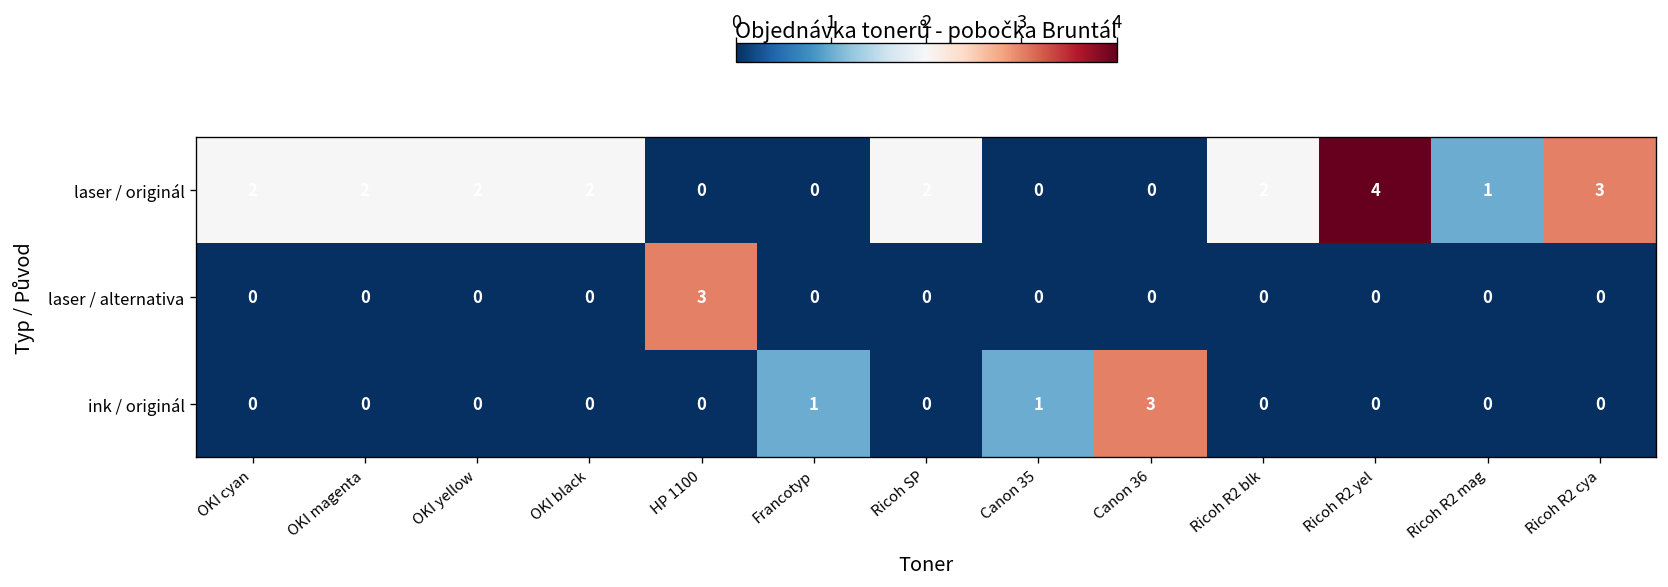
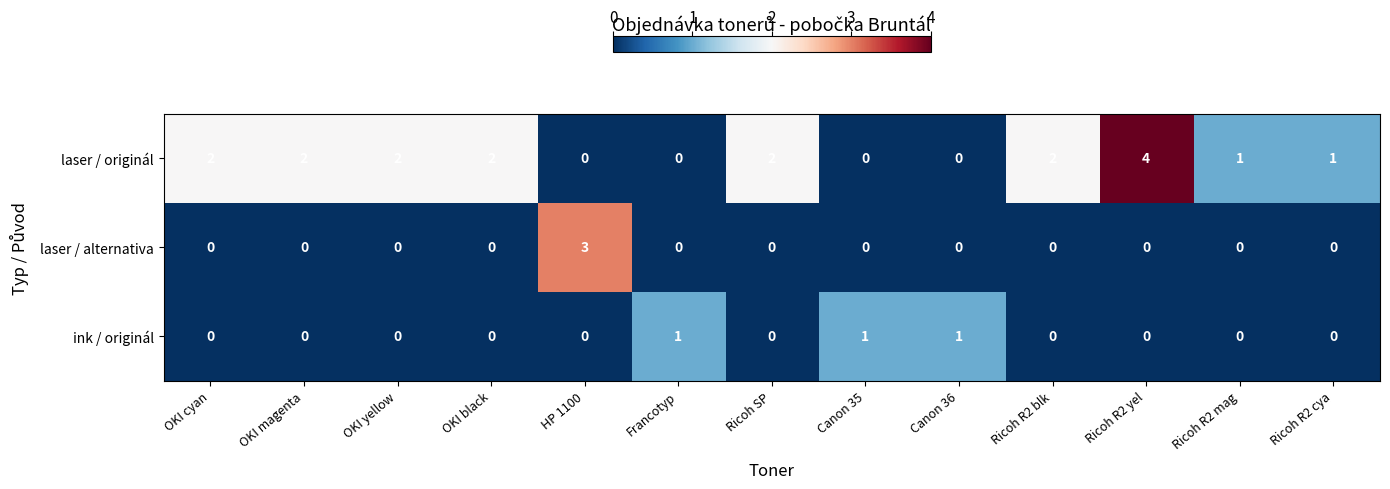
  {
    "laser / originál": {
      "HP 1100": 0,
      "Francotyp": 0,
      "Canon 35": 0,
      "Canon 36": 0,
      "Ricoh R2 yel": 4,
      "Ricoh R2 mag": 1,
-     "Ricoh R2 cya": 3
+     "Ricoh R2 cya": 1
    },
    "laser / alternativa": {
      "OKI cyan": 0,
      "OKI magenta": 0,
      "OKI yellow": 0,
      "OKI black": 0,
      "HP 1100": 3,
      "Francotyp": 0,
      "Ricoh SP": 0,
      "Canon 35": 0,
      "Canon 36": 0,
      "Ricoh R2 blk": 0,
      "Ricoh R2 yel": 0,
      "Ricoh R2 mag": 0,
      "Ricoh R2 cya": 0
    },
    "ink / originál": {
      "OKI cyan": 0,
      "OKI magenta": 0,
      "OKI yellow": 0,
      "OKI black": 0,
      "HP 1100": 0,
      "Francotyp": 1,
      "Ricoh SP": 0,
      "Canon 35": 1,
-     "Canon 36": 3,
+     "Canon 36": 1,
      "Ricoh R2 blk": 0,
      "Ricoh R2 yel": 0,
      "Ricoh R2 mag": 0,
      "Ricoh R2 cya": 0
    }
  }
